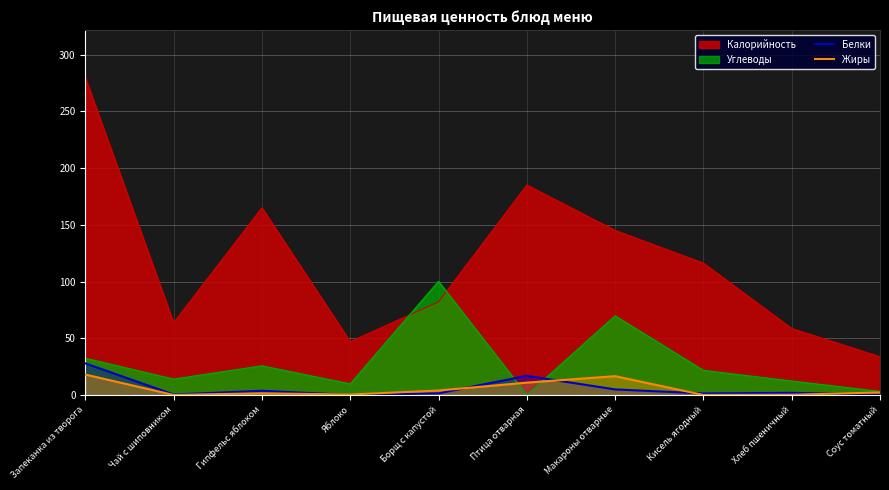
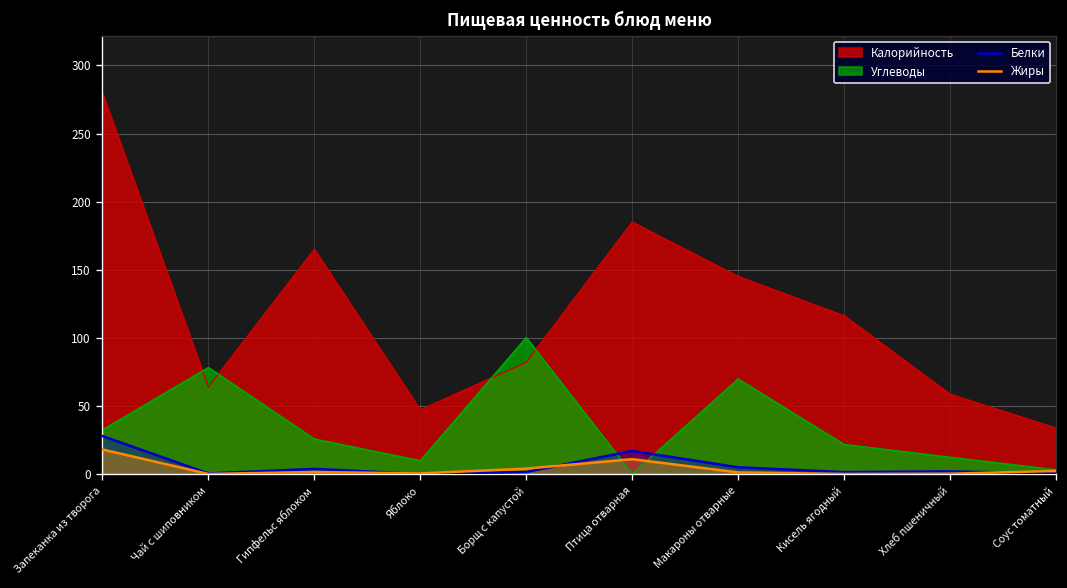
  {
    "Калорийность": {
      "Запеканка из творога": 280,
      "Чай с шиповником": 64,
      "Гипфельс яблоком": 165,
      "Яблоко": 47,
      "Борщ с капустой": 82,
      "Птица отварная": 185,
      "Макароны отварные": 145,
      "Кисель ягодный": 116,
      "Хлеб пшеничный": 59,
      "Соус томатный": 34
    },
    "Углеводы": {
      "Запеканка из творога": 32,
-     "Чай с шиповником": 14,
+     "Чай с шиповником": 78,
      "Гипфельс яблоком": 26,
      "Яблоко": 10,
      "Борщ с капустой": 100,
      "Птица отварная": 0,
      "Макароны отварные": 70,
      "Кисель ягодный": 22,
      "Хлеб пшеничный": 12
    },
    "Белки": {
      "Запеканка из творога": 28,
      "Борщ с капустой": 1,
      "Птица отварная": 17,
      "Макароны отварные": 5
    },
    "Жиры": {
      "Запеканка из творога": 18,
      "Борщ с капустой": 4,
      "Птица отварная": 11,
-     "Макароны отварные": 17
+     "Макароны отварные": 1
    }
  }
